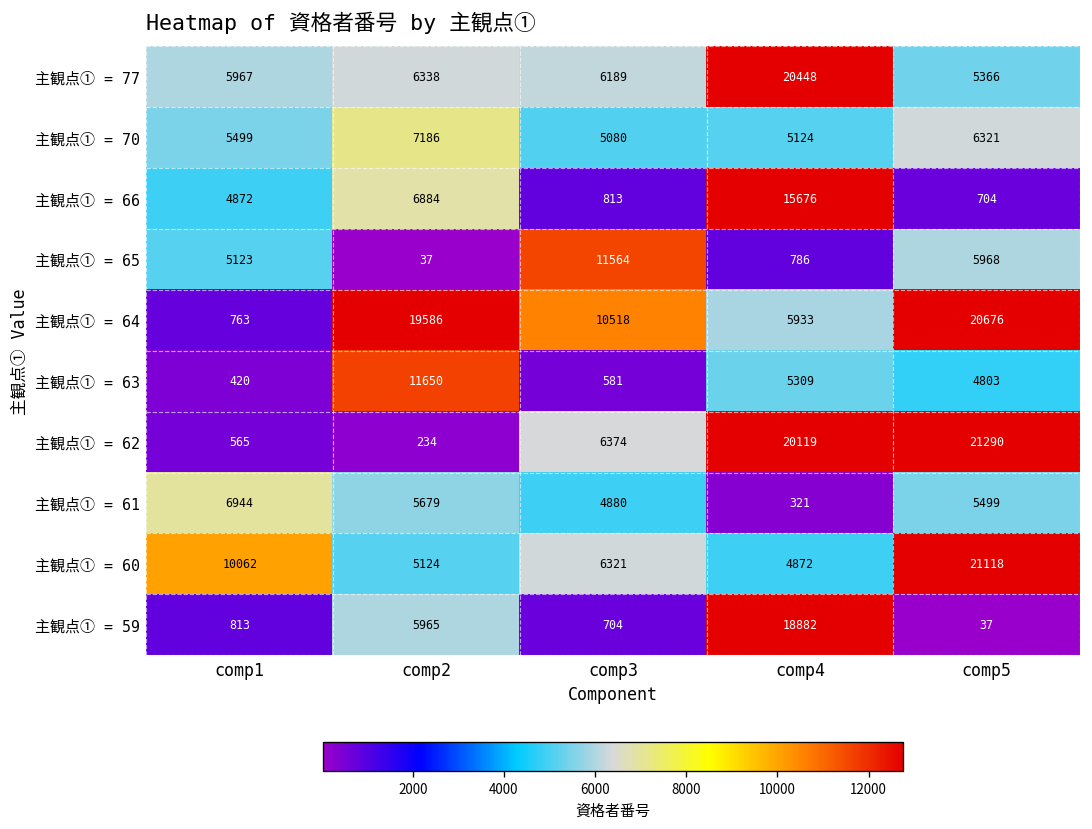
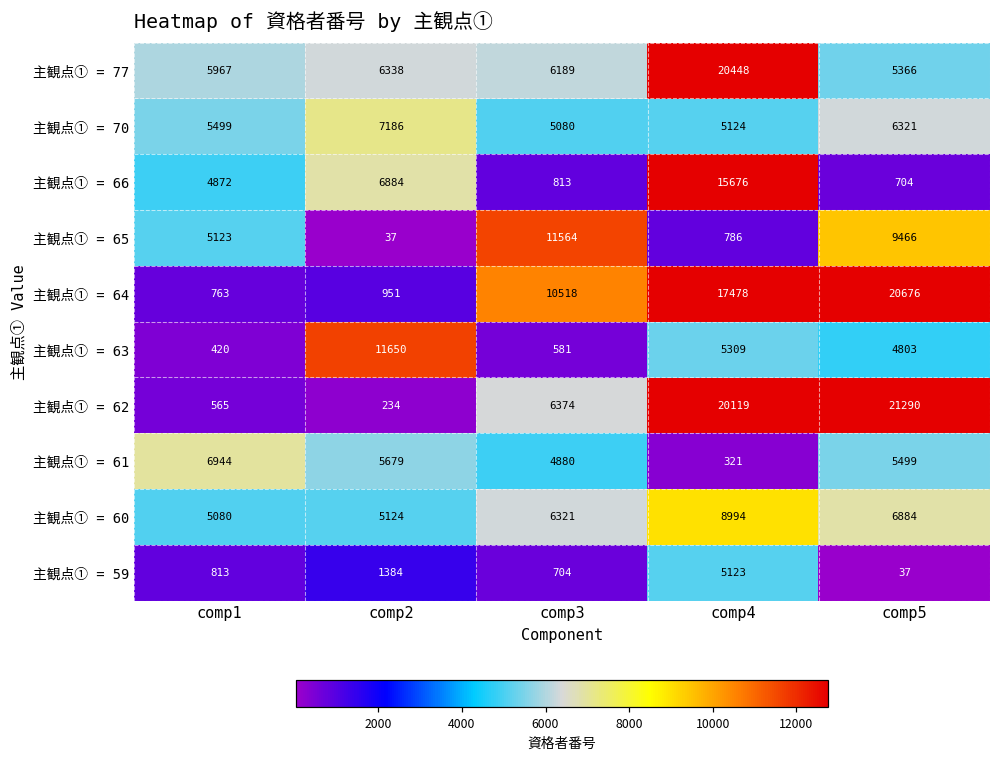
  {
    "主観点① = 77": {
      "comp1": 5967,
      "comp2": 6338,
      "comp3": 6189,
      "comp4": 20448,
      "comp5": 5366
    },
    "主観点① = 70": {
      "comp1": 5499,
      "comp2": 7186,
      "comp3": 5080,
      "comp4": 5124,
      "comp5": 6321
    },
    "主観点① = 66": {
      "comp1": 4872,
      "comp2": 6884,
      "comp3": 813,
      "comp4": 15676,
      "comp5": 704
    },
    "主観点① = 65": {
      "comp1": 5123,
      "comp2": 37,
      "comp3": 11564,
      "comp4": 786,
-     "comp5": 5968
+     "comp5": 9466
    },
    "主観点① = 64": {
      "comp1": 763,
-     "comp2": 19586,
+     "comp2": 951,
      "comp3": 10518,
-     "comp4": 5933,
+     "comp4": 17478,
      "comp5": 20676
    },
    "主観点① = 63": {
      "comp1": 420,
      "comp2": 11650,
      "comp3": 581,
      "comp4": 5309,
      "comp5": 4803
    },
    "主観点① = 62": {
      "comp1": 565,
      "comp2": 234,
      "comp3": 6374,
      "comp4": 20119,
      "comp5": 21290
    },
    "主観点① = 61": {
      "comp1": 6944,
      "comp2": 5679,
      "comp3": 4880,
      "comp4": 321,
      "comp5": 5499
    },
    "主観点① = 60": {
-     "comp1": 10062,
+     "comp1": 5080,
      "comp2": 5124,
      "comp3": 6321,
-     "comp4": 4872,
-     "comp5": 21118
+     "comp4": 8994,
+     "comp5": 6884
    },
    "主観点① = 59": {
      "comp1": 813,
-     "comp2": 5965,
+     "comp2": 1384,
      "comp3": 704,
-     "comp4": 18882,
+     "comp4": 5123,
      "comp5": 37
    }
  }
